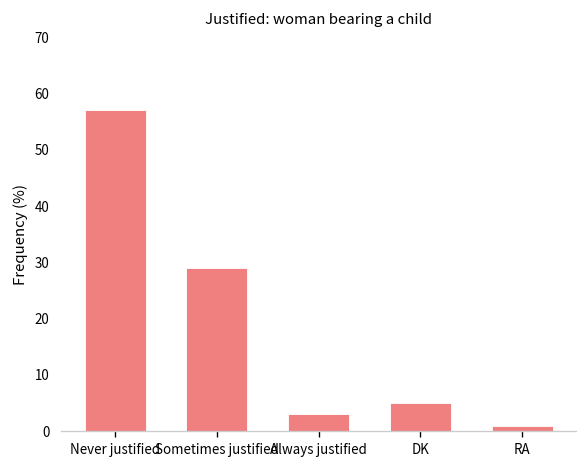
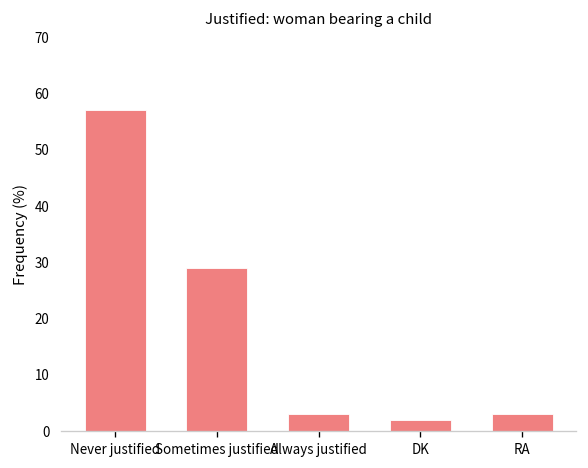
  {
    "Never justified": 57,
    "Sometimes justified": 29,
    "Always justified": 3,
-   "DK": 5,
-   "RA": 1
+   "DK": 2,
+   "RA": 3
  }
